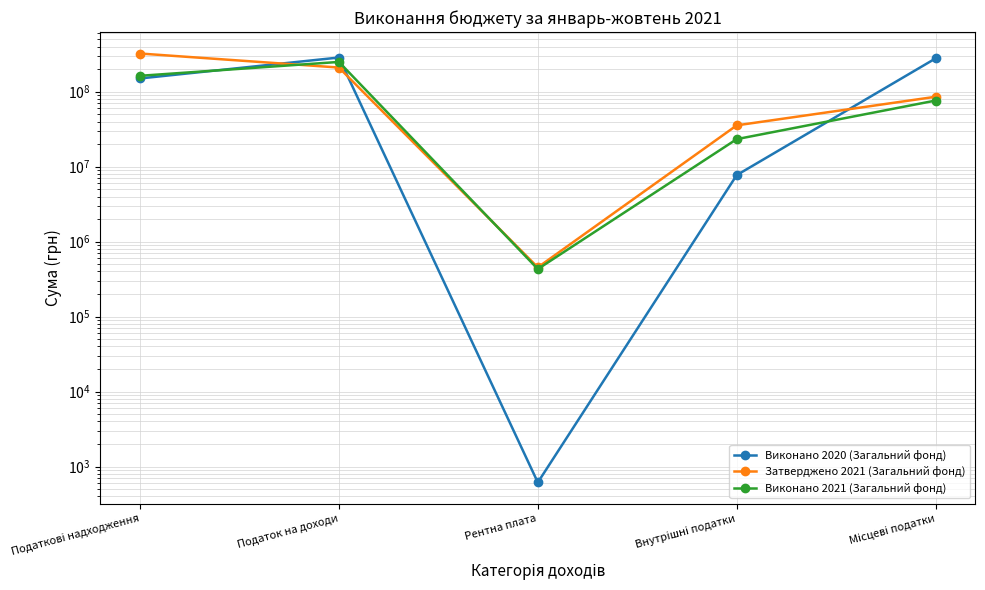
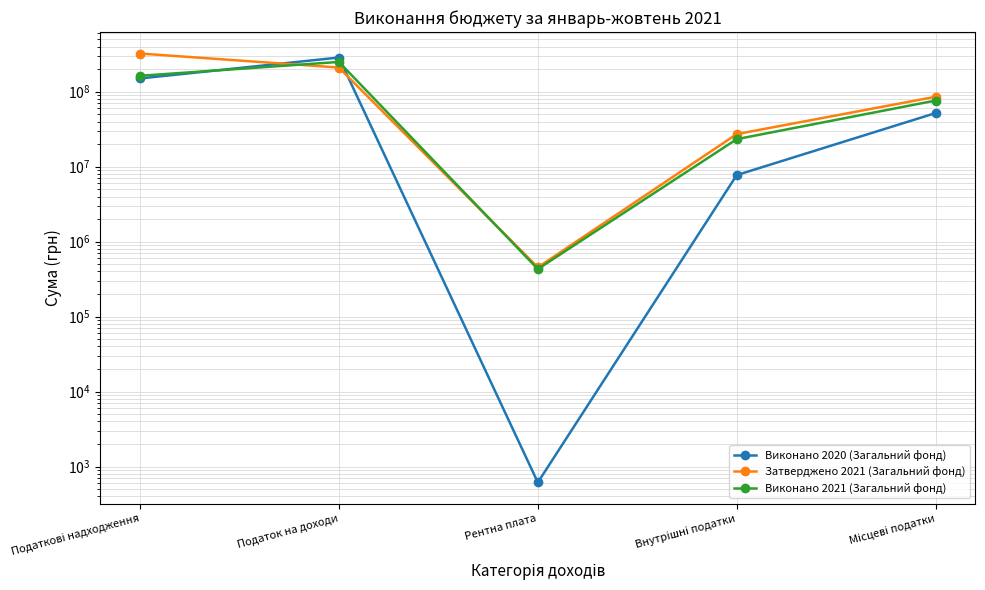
  {
    "Виконано 2020 (Загальний фонд)": {
      "Податкові надходження": 150000000,
      "Податок на доходи": 290000000,
      "Рентна плата": 600,
      "Внутрішні податки": 8000000,
-     "Місцеві податки": 280000000
+     "Місцеві податки": 50000000
    },
    "Затверджено 2021 (Загальний фонд)": {
      "Податкові надходження": 320000000,
      "Податок на доходи": 210000000,
-     "Внутрішні податки": 40000000,
+     "Внутрішні податки": 27000000,
      "Місцеві податки": 90000000
    },
    "Виконано 2021 (Загальний фонд)": {
      "Податкові надходження": 160000000,
      "Податок на доходи": 250000000,
      "Внутрішні податки": 23000000,
      "Місцеві податки": 80000000
    }
  }
